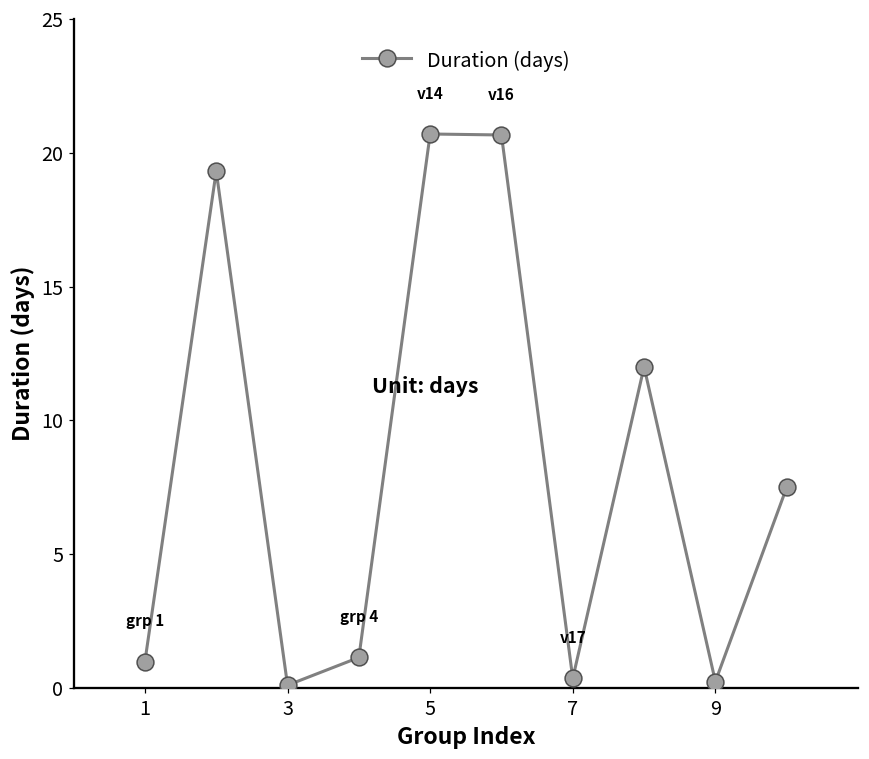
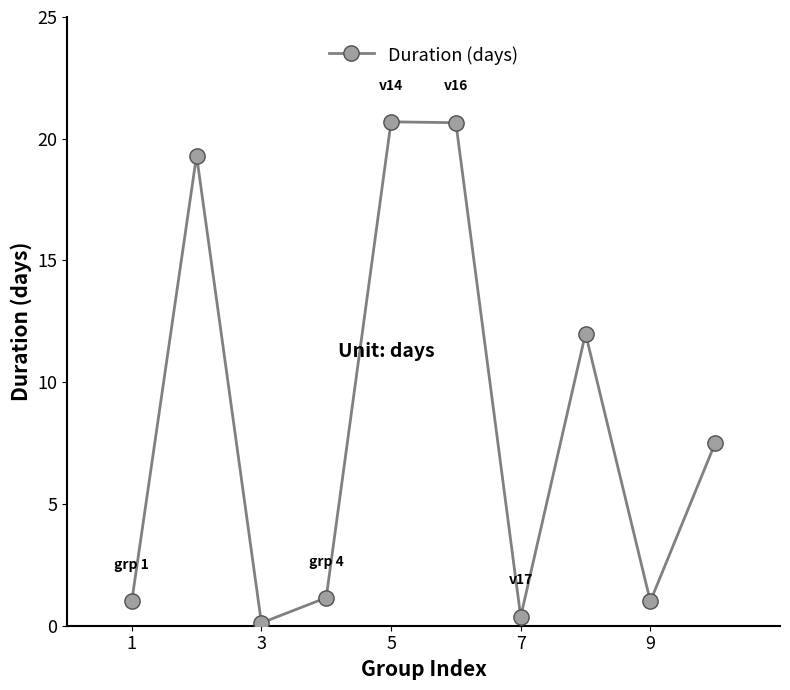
  {
    "3": 0.1,
    "5": 20.7,
    "7": 0.4,
-   "9": 0.3
+   "9": 1.0
  }
